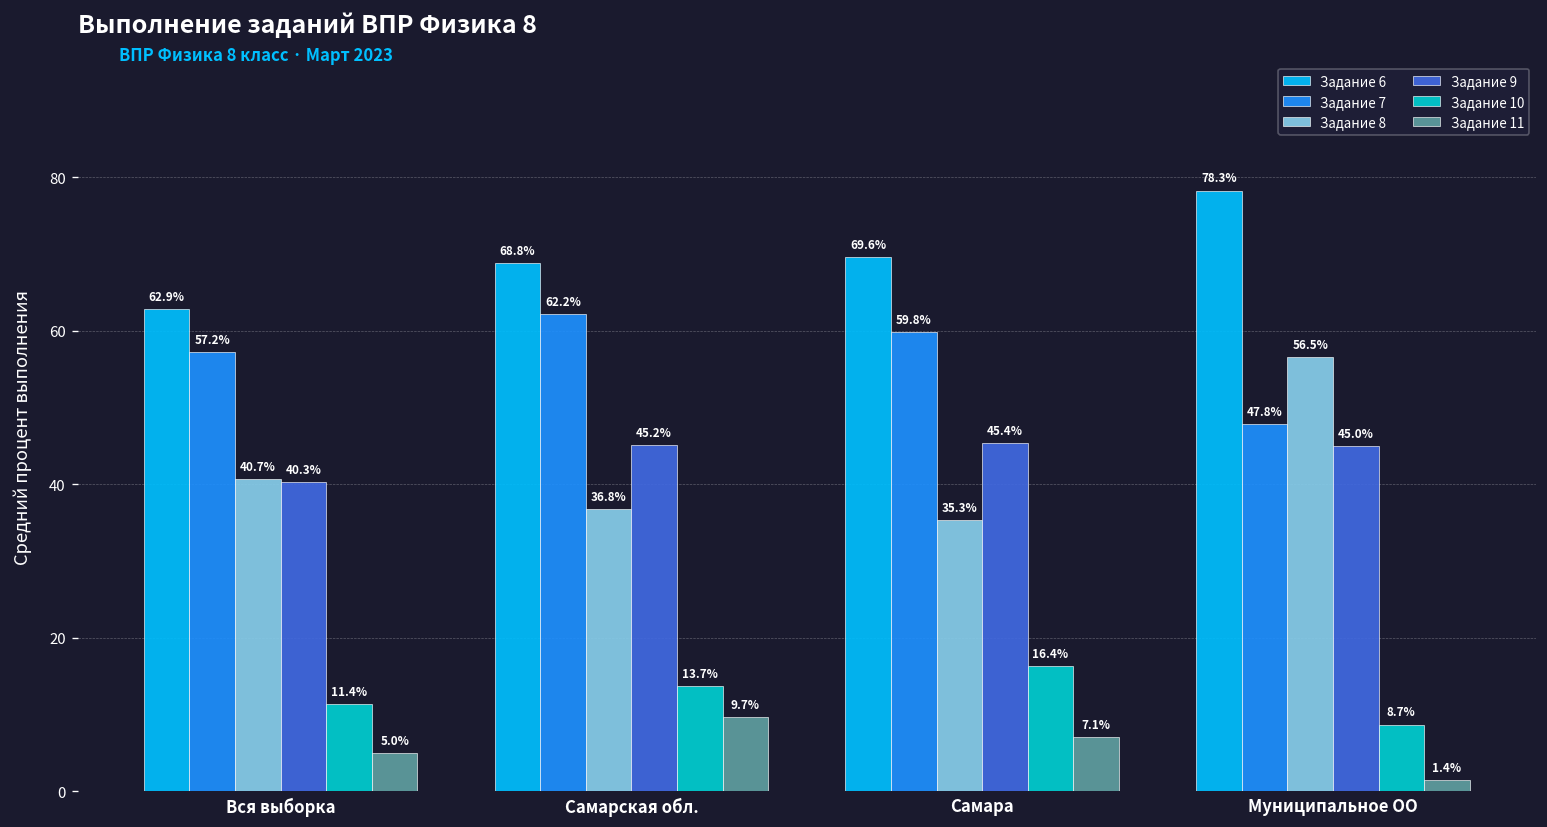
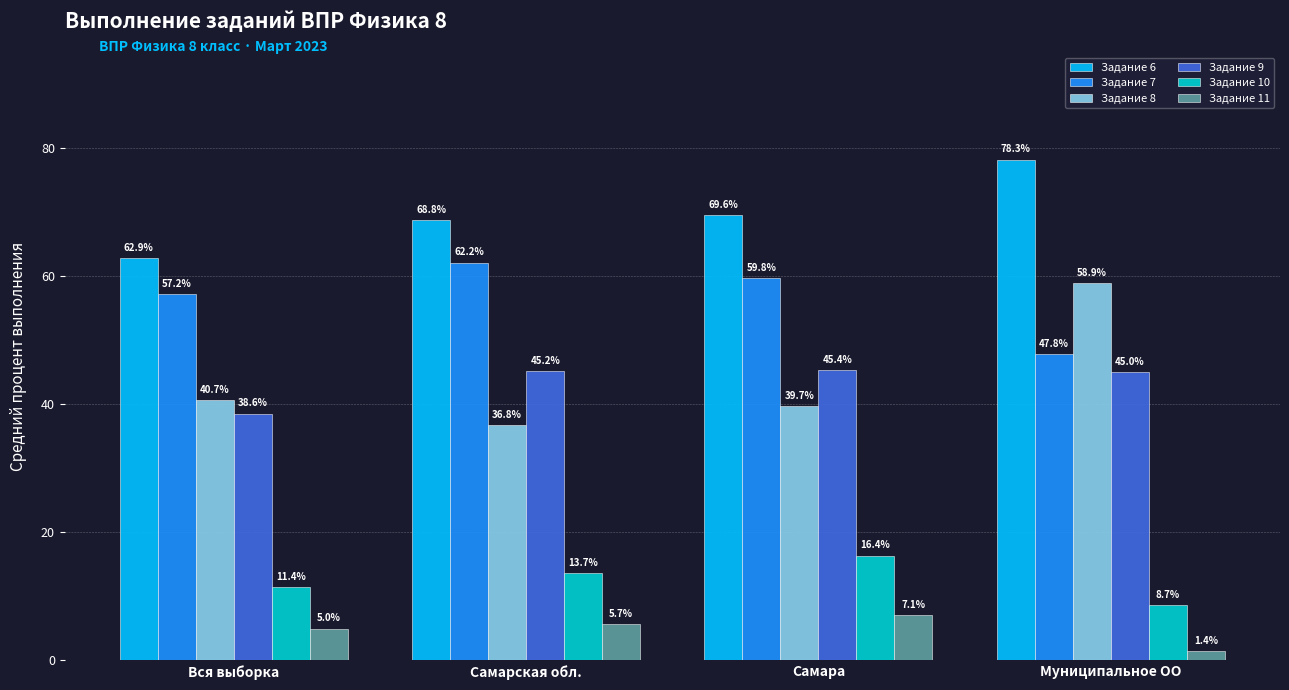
  {
    "Задание 8": {
      "Вся выборка": "40.7%",
      "Самарская обл.": "36.8%",
-     "Самара": "35.3%",
-     "Муниципальное ОО": "56.5%"
+     "Самара": "39.7%",
+     "Муниципальное ОО": "58.9%"
    },
    "Задание 9": {
-     "Вся выборка": "40.3%",
+     "Вся выборка": "38.6%",
      "Самарская обл.": "45.2%",
      "Самара": "45.4%",
      "Муниципальное ОО": "45.0%"
    },
    "Задание 11": {
      "Вся выборка": "5.0%",
-     "Самарская обл.": "9.7%",
+     "Самарская обл.": "5.7%",
      "Самара": "7.1%",
      "Муниципальное ОО": "1.4%"
    }
  }
